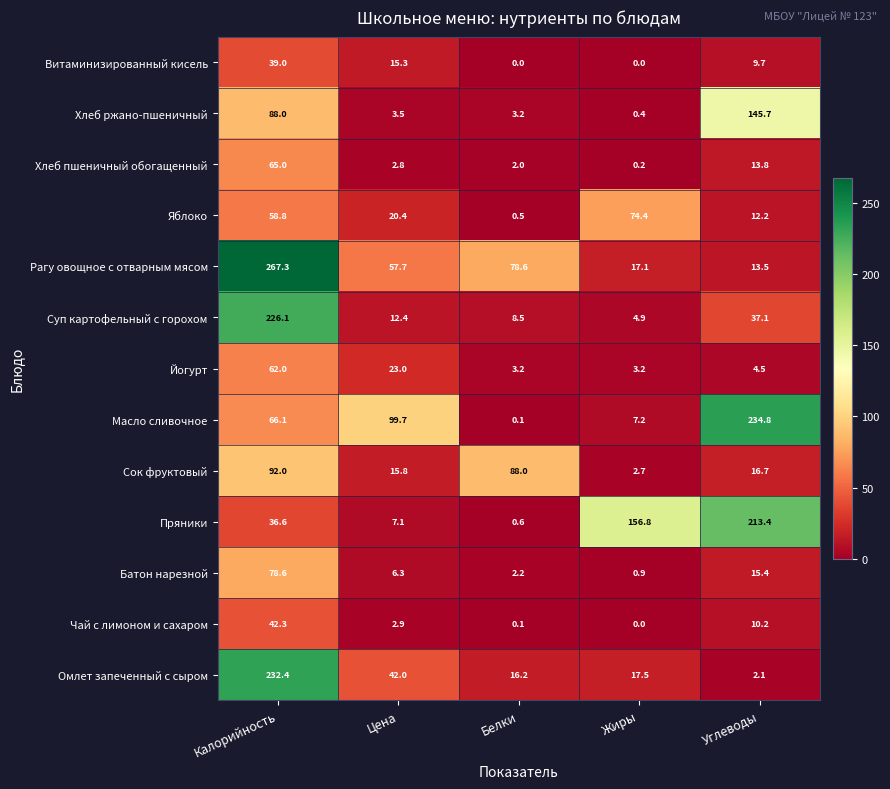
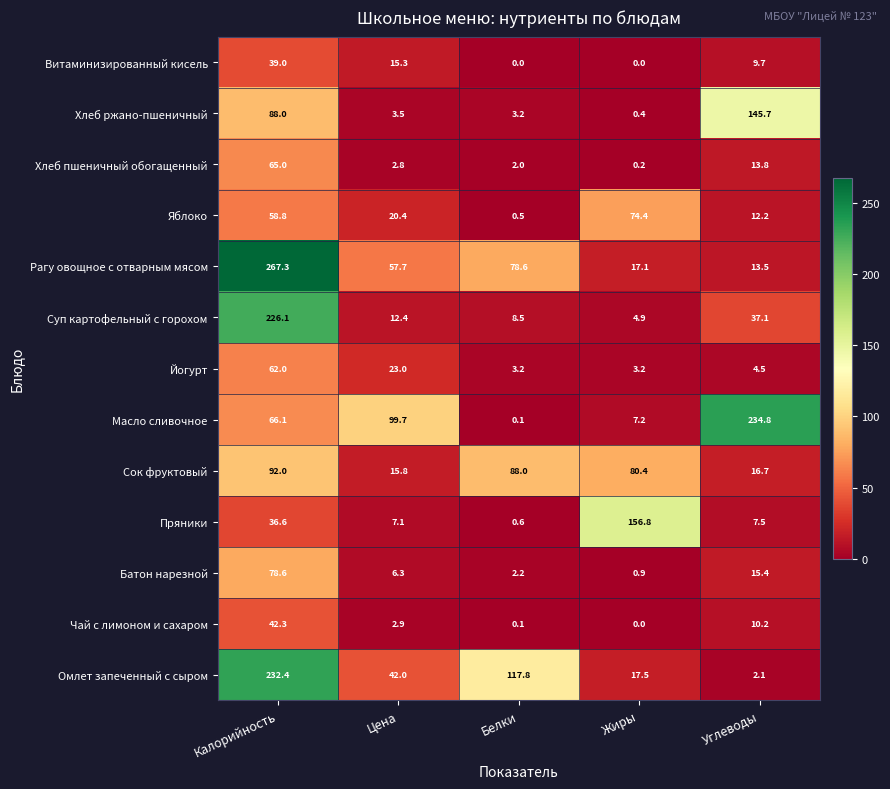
  {
    "Витаминизированный кисель": {
      "Калорийность": 39.0,
      "Цена": 15.3,
      "Белки": 0.0,
      "Жиры": 0.0,
      "Углеводы": 9.7
    },
    "Хлеб ржано-пшеничный": {
      "Калорийность": 88.0,
      "Цена": 3.5,
      "Белки": 3.2,
      "Жиры": 0.4,
      "Углеводы": 145.7
    },
    "Хлеб пшеничный обогащенный": {
      "Калорийность": 65.0,
      "Цена": 2.8,
      "Белки": 2.0,
      "Жиры": 0.2,
      "Углеводы": 13.8
    },
    "Яблоко": {
      "Калорийность": 58.8,
      "Цена": 20.4,
      "Белки": 0.5,
      "Жиры": 74.4,
      "Углеводы": 12.2
    },
    "Рагу овощное с отварным мясом": {
      "Калорийность": 267.3,
      "Цена": 57.7,
      "Белки": 78.6,
      "Жиры": 17.1,
      "Углеводы": 13.5
    },
    "Суп картофельный с горохом": {
      "Калорийность": 226.1,
      "Цена": 12.4,
      "Белки": 8.5,
      "Жиры": 4.9,
      "Углеводы": 37.1
    },
    "Йогурт": {
      "Калорийность": 62.0,
      "Цена": 23.0,
      "Белки": 3.2,
      "Жиры": 3.2,
      "Углеводы": 4.5
    },
    "Масло сливочное": {
      "Калорийность": 66.1,
      "Цена": 99.7,
      "Белки": 0.1,
      "Жиры": 7.2,
      "Углеводы": 234.8
    },
    "Сок фруктовый": {
      "Калорийность": 92.0,
      "Цена": 15.8,
      "Белки": 88.0,
-     "Жиры": 2.7,
+     "Жиры": 80.4,
      "Углеводы": 16.7
    },
    "Пряники": {
      "Калорийность": 36.6,
      "Цена": 7.1,
      "Белки": 0.6,
      "Жиры": 156.8,
-     "Углеводы": 213.4
+     "Углеводы": 7.5
    },
    "Батон нарезной": {
      "Калорийность": 78.6,
      "Цена": 6.3,
      "Белки": 2.2,
      "Жиры": 0.9,
      "Углеводы": 15.4
    },
    "Чай с лимоном и сахаром": {
      "Калорийность": 42.3,
      "Цена": 2.9,
      "Белки": 0.1,
      "Жиры": 0.0,
      "Углеводы": 10.2
    },
    "Омлет запеченный с сыром": {
      "Калорийность": 232.4,
      "Цена": 42.0,
-     "Белки": 16.2,
+     "Белки": 117.8,
      "Жиры": 17.5,
      "Углеводы": 2.1
    }
  }
